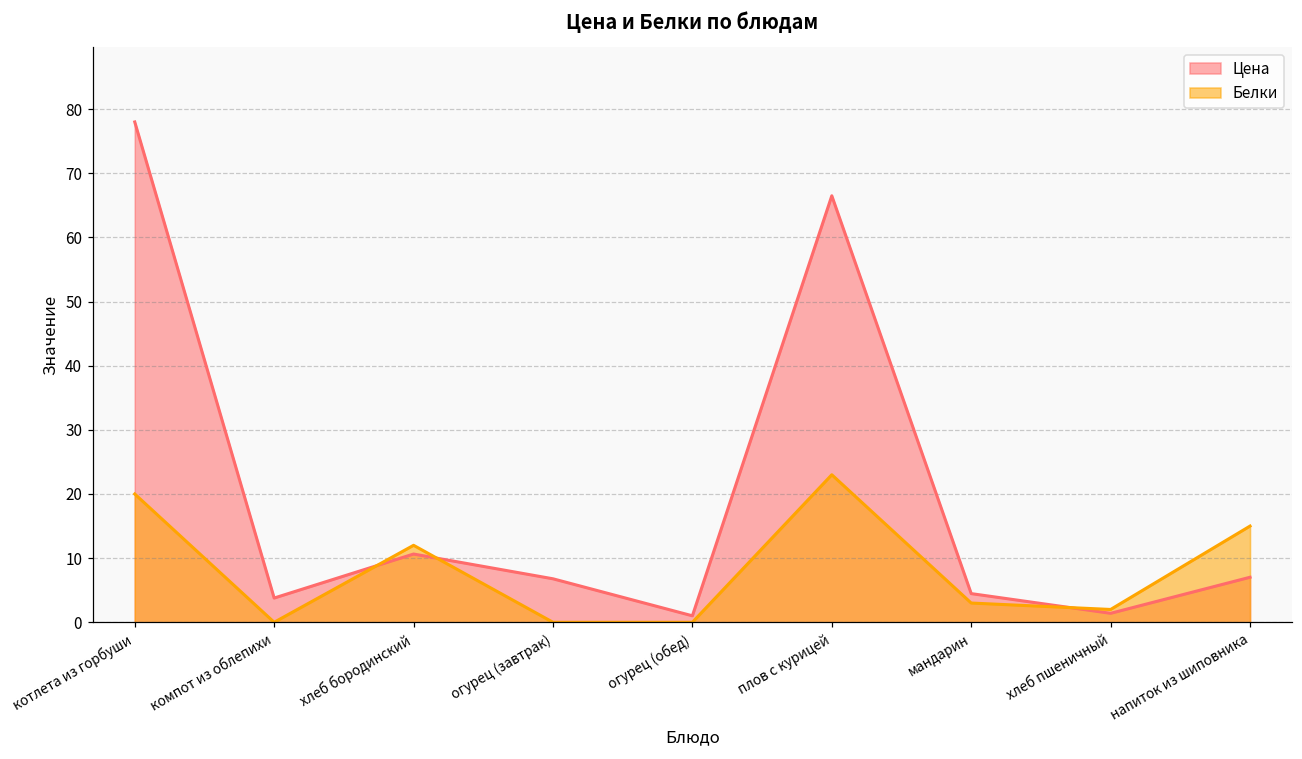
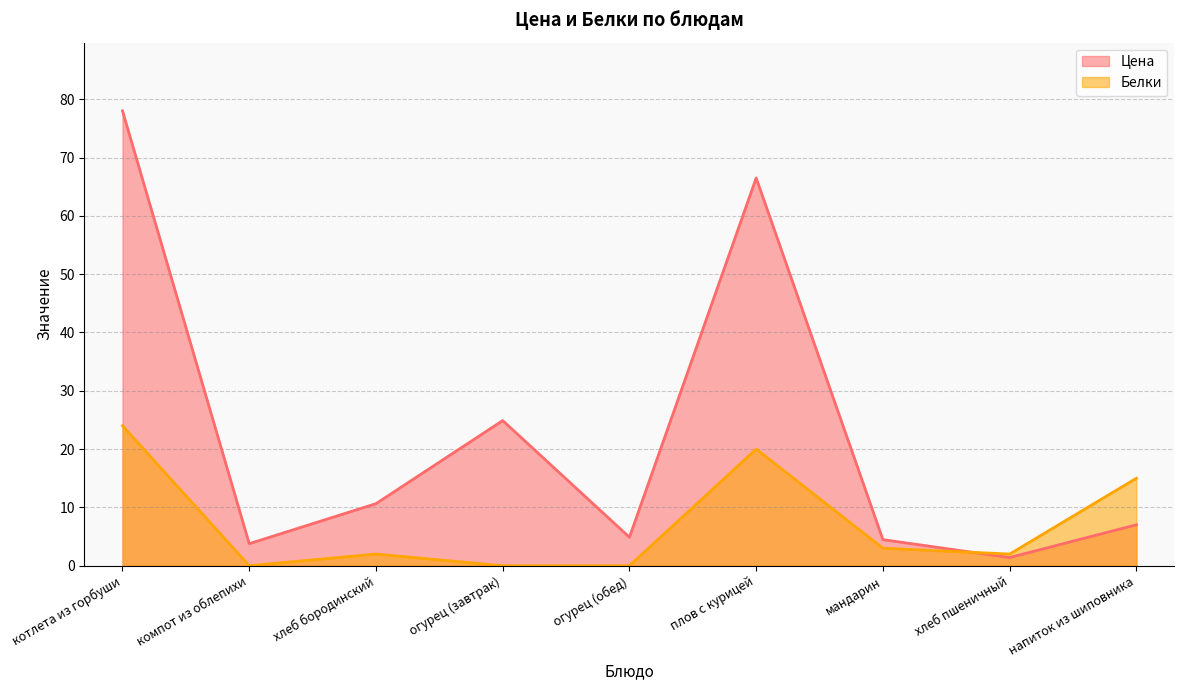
  {
    "Цена": {
      "котлета из горбуши": 78,
      "компот из облепихи": 4,
      "хлеб бородинский": 11,
-     "огурец (завтрак)": 7,
-     "огурец (обед)": 1,
+     "огурец (завтрак)": 25,
+     "огурец (обед)": 5,
      "плов с курицей": 66,
      "мандарин": 4,
      "хлеб пшеничный": 1,
      "напиток из шиповника": 7
    },
    "Белки": {
-     "котлета из горбуши": 20,
+     "котлета из горбуши": 24,
      "компот из облепихи": 0,
-     "хлеб бородинский": 12,
+     "хлеб бородинский": 2,
      "огурец (завтрак)": 0,
      "огурец (обед)": 0,
-     "плов с курицей": 23,
+     "плов с курицей": 20,
      "мандарин": 3,
      "хлеб пшеничный": 2,
      "напиток из шиповника": 15
    }
  }
